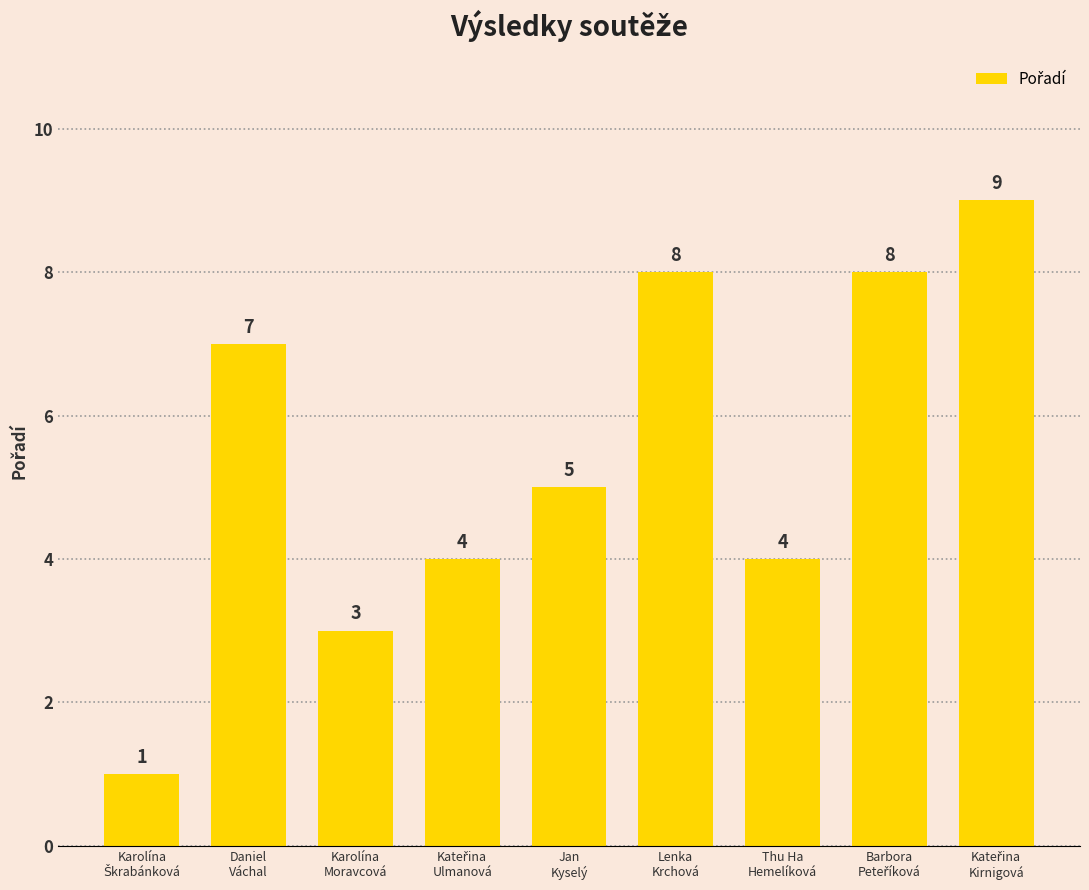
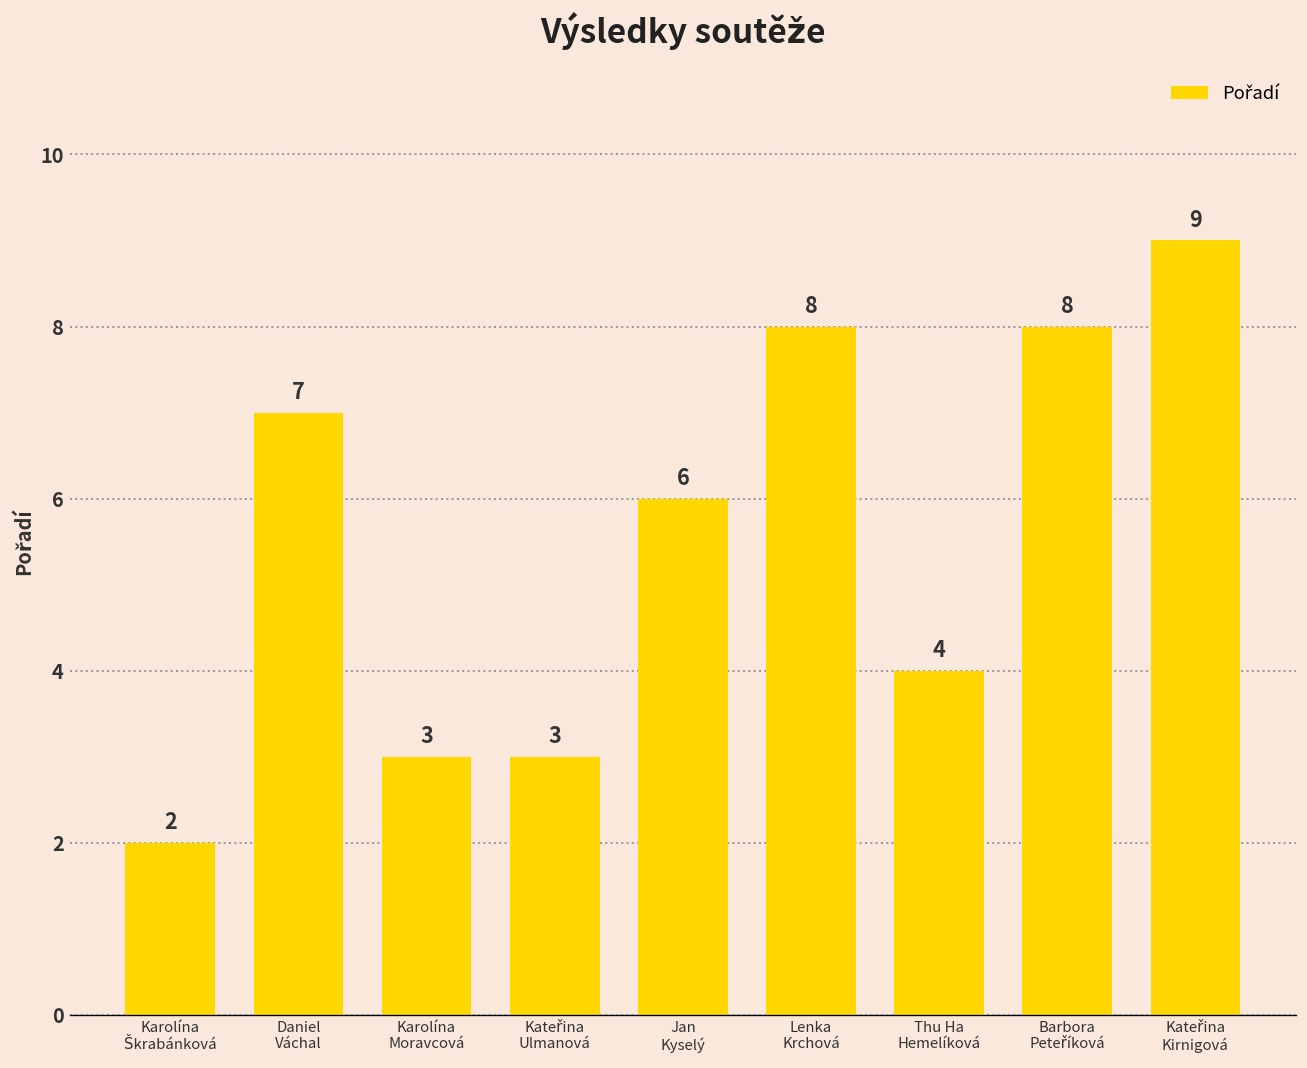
  {
-   "Karolína Škrabánková": 1,
+   "Karolína Škrabánková": 2,
    "Daniel Váchal": 7,
    "Karolína Moravcová": 3,
-   "Kateřina Ulmanová": 4,
-   "Jan Kyselý": 5,
+   "Kateřina Ulmanová": 3,
+   "Jan Kyselý": 6,
    "Lenka Krchová": 8,
    "Thu Ha Hemelíková": 4,
    "Barbora Peteříková": 8,
    "Kateřina Kirnigová": 9
  }
